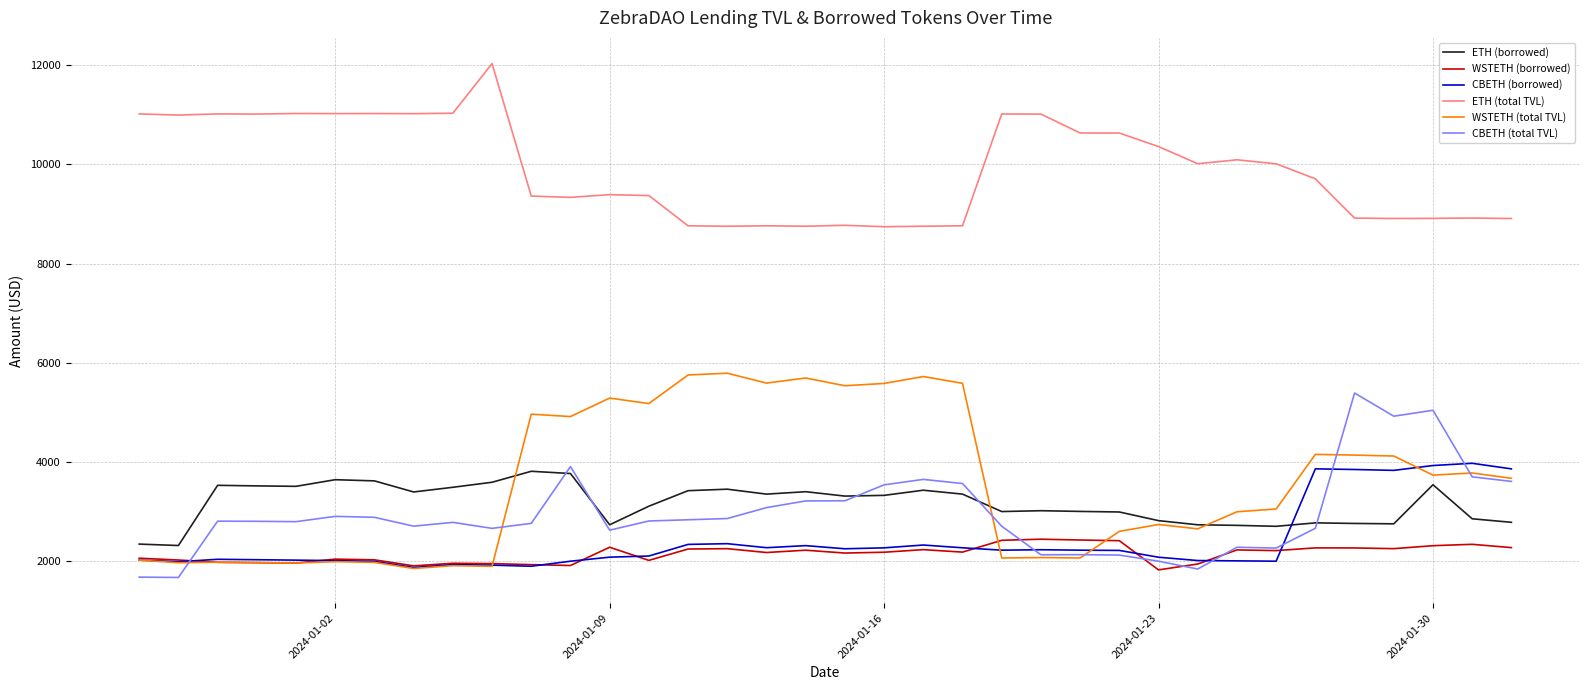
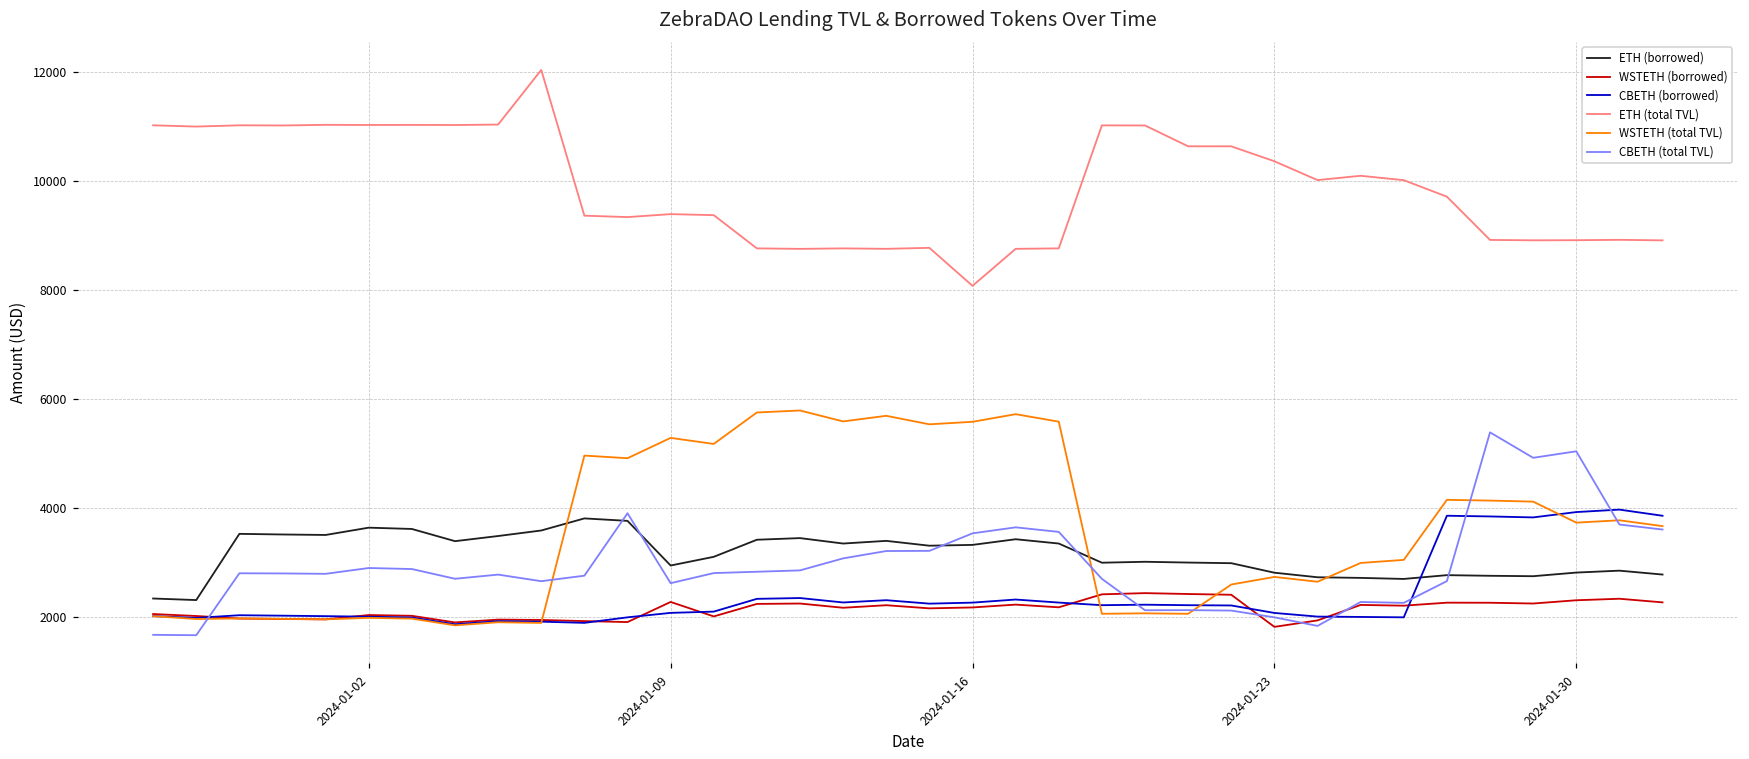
  {
    "ETH (borrowed)": {
      "2024-01-02": 3600,
-     "2024-01-09": 2700,
+     "2024-01-09": 2900,
      "2024-01-16": 3300,
      "2024-01-23": 2800,
-     "2024-01-30": 3500
+     "2024-01-30": 2800
    },
    "WSTETH (borrowed)": {
      "2024-01-09": 2300,
      "2024-01-16": 2200,
      "2024-01-23": 1800,
      "2024-01-30": 2300
    },
    "CBETH (borrowed)": {
      "2024-01-09": 2100,
      "2024-01-16": 2300,
      "2024-01-23": 2100,
      "2024-01-30": 3900
    },
    "ETH (total TVL)": {
      "2024-01-02": 11000,
      "2024-01-09": 9400,
-     "2024-01-16": 8700,
+     "2024-01-16": 8100,
      "2024-01-23": 10400,
      "2024-01-30": 8900
    },
    "WSTETH (total TVL)": {
      "2024-01-09": 5300,
      "2024-01-16": 5600,
      "2024-01-23": 2700,
      "2024-01-30": 3700
    },
    "CBETH (total TVL)": {
      "2024-01-02": 2900,
      "2024-01-09": 2600,
      "2024-01-16": 3500,
      "2024-01-23": 2000,
      "2024-01-30": 5000
    }
  }
